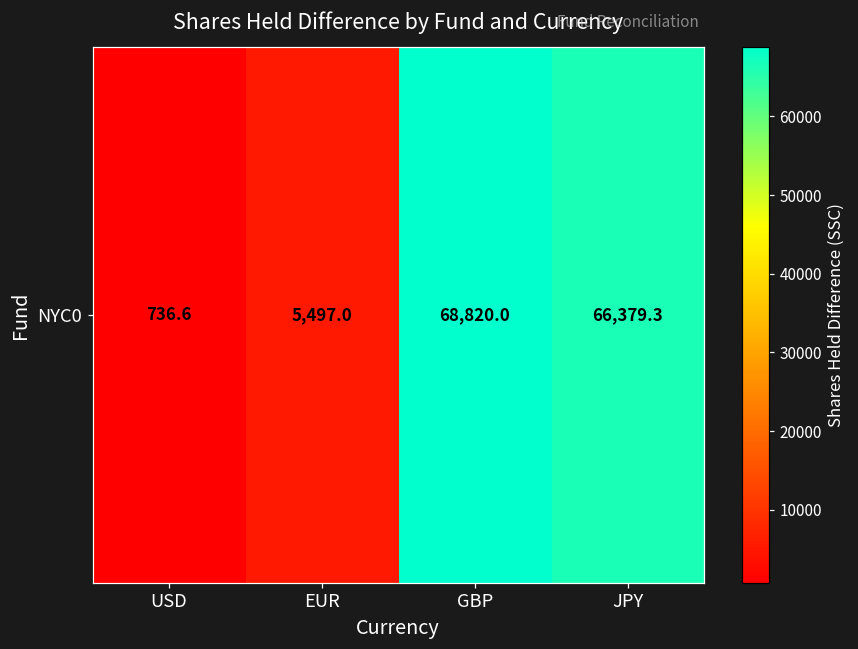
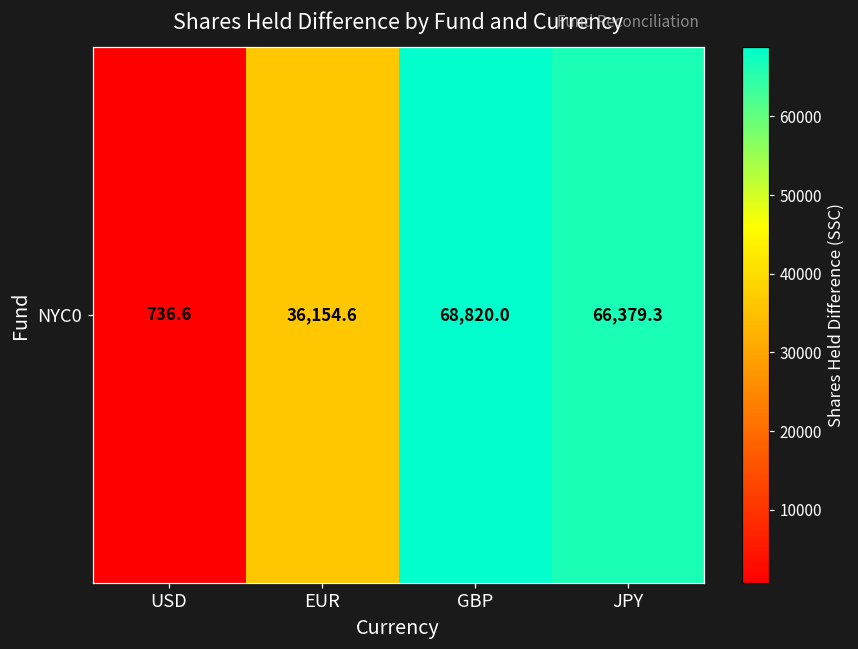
  {
    "NYC0": {
      "USD": "736.6",
-     "EUR": "5,497.0",
+     "EUR": "36,154.6",
      "GBP": "68,820.0",
      "JPY": "66,379.3"
    }
  }
